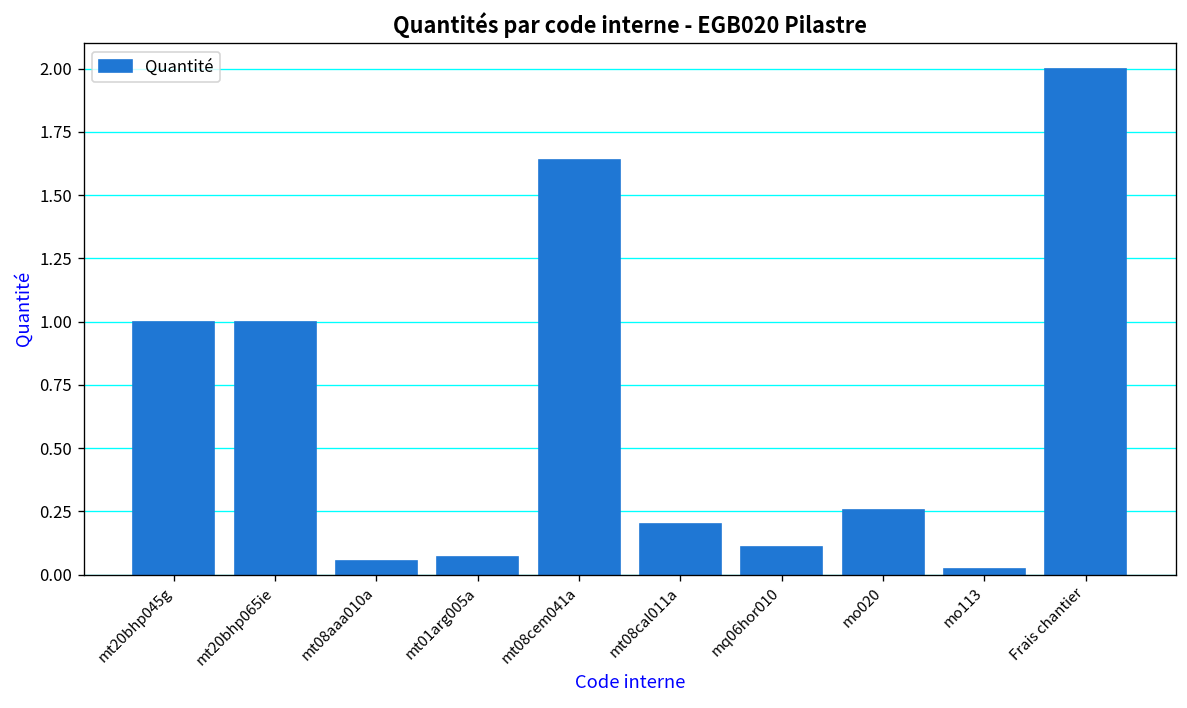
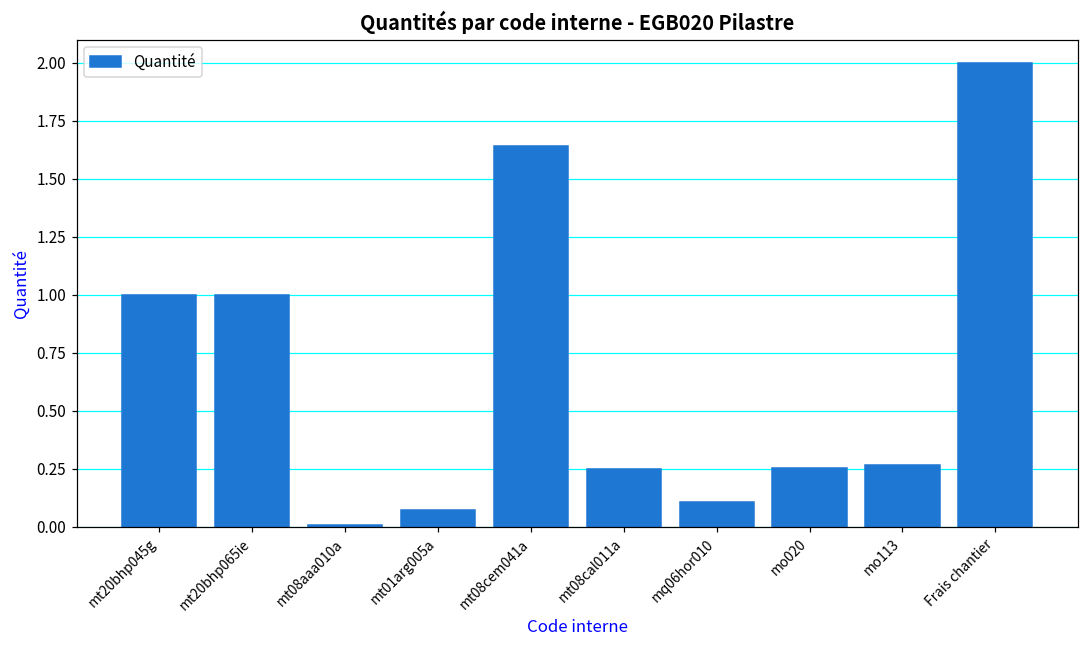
  {
    "mt20bhp045g": 1.00,
    "mt20bhp065ie": 1.00,
-   "mt08aaa010a": 0.05,
+   "mt08aaa010a": 0.01,
    "mt01arg005a": 0.07,
    "mt08cem041a": 1.64,
-   "mt08cal011a": 0.20,
+   "mt08cal011a": 0.25,
    "mq06hor010": 0.11,
    "mo020": 0.25,
-   "mo113": 0.02,
+   "mo113": 0.26,
    "Frais chantier": 2.00
  }
